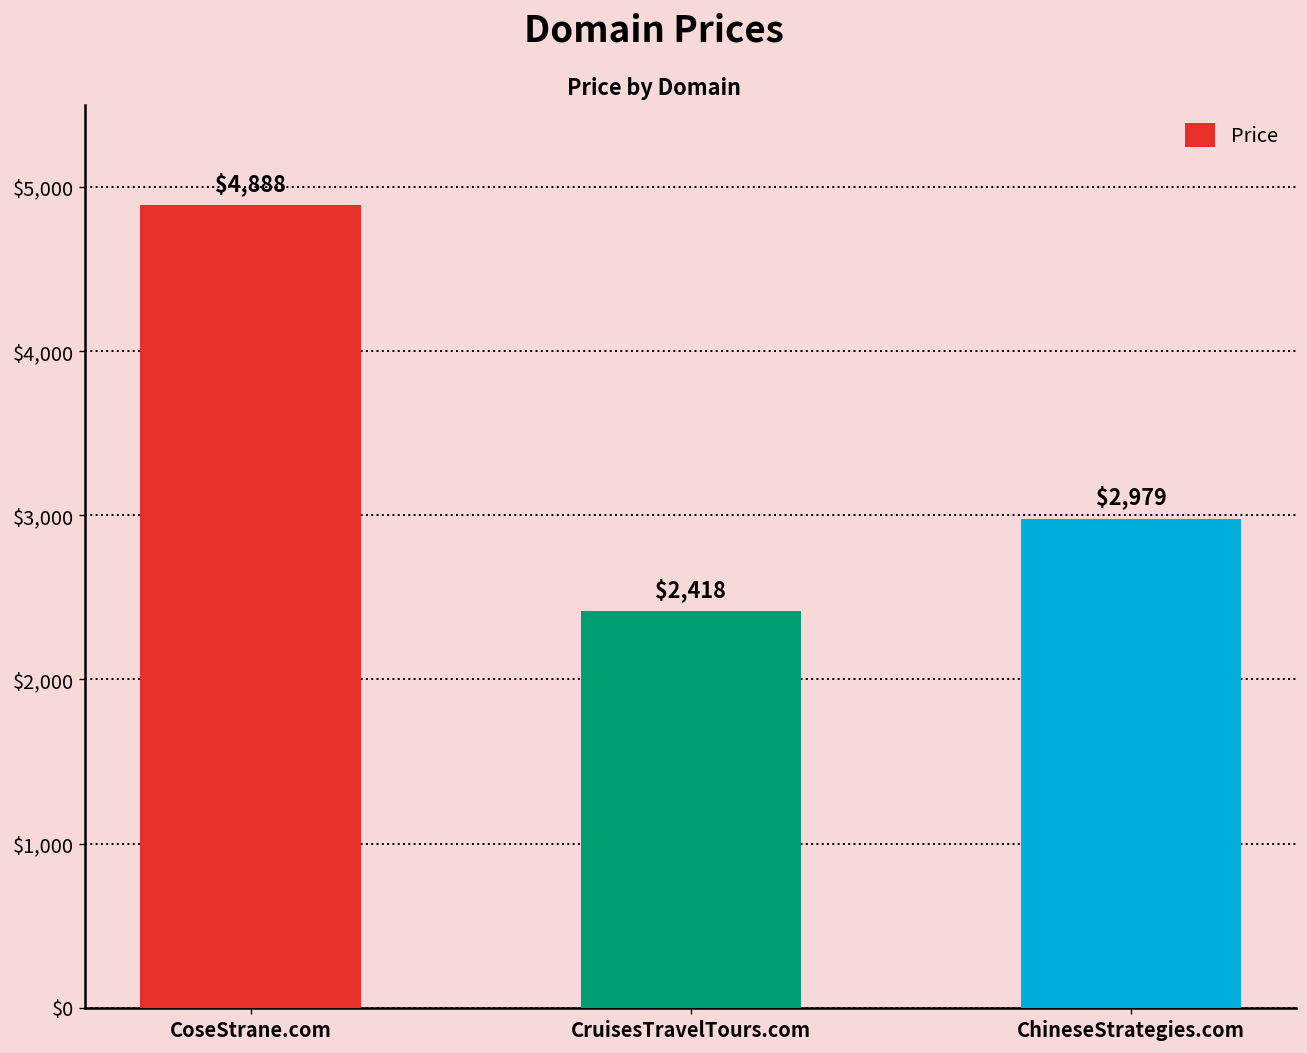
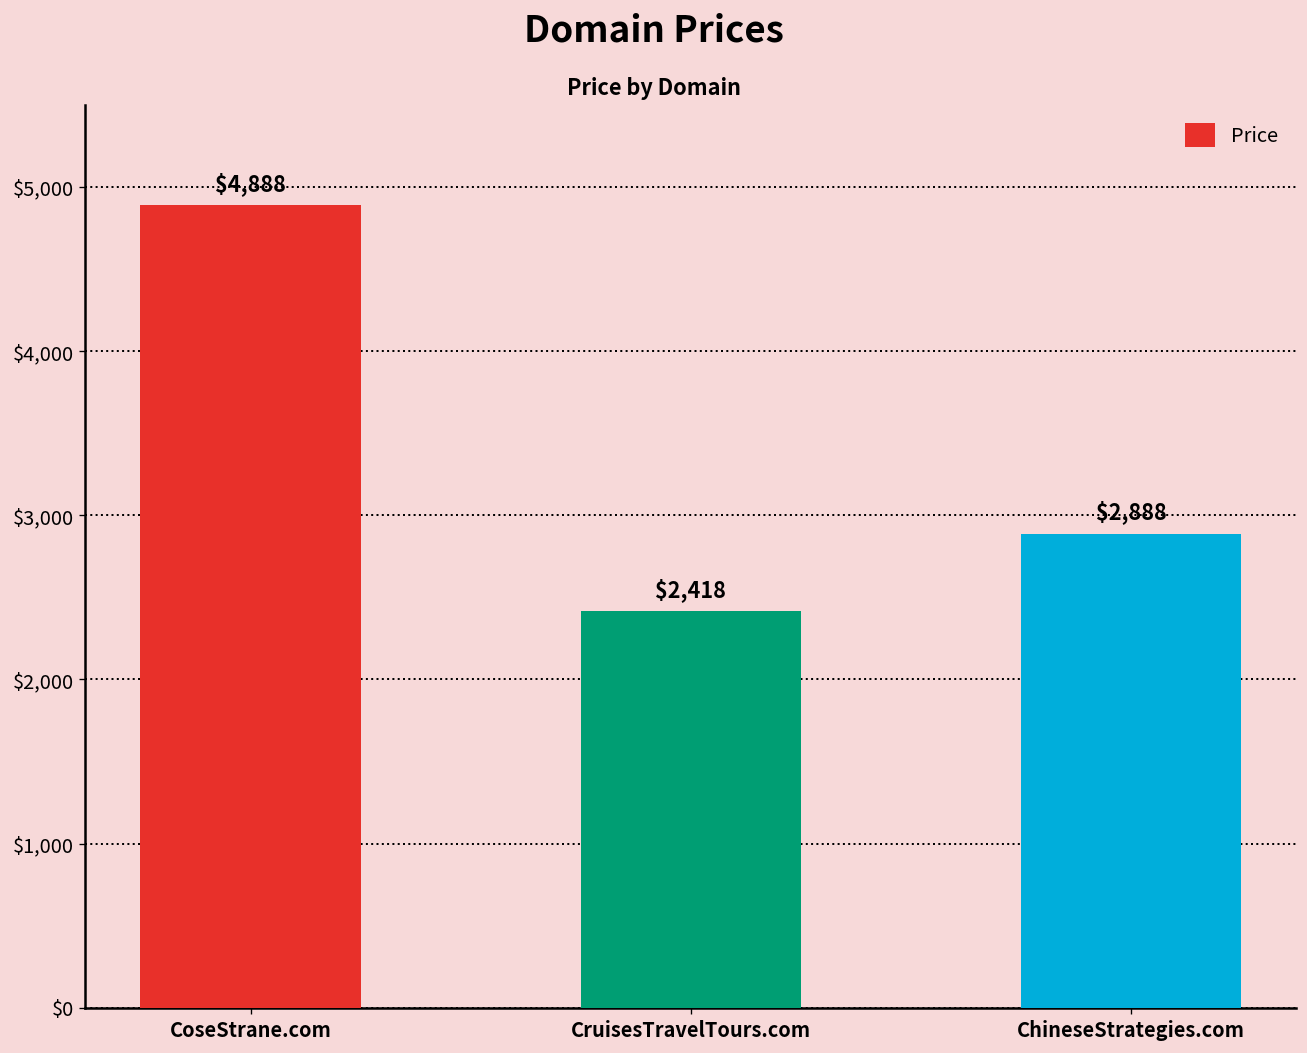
  {
    "CoseStrane.com": "$4,888",
    "CruisesTravelTours.com": "$2,418",
-   "ChineseStrategies.com": "$2,979"
+   "ChineseStrategies.com": "$2,888"
  }
